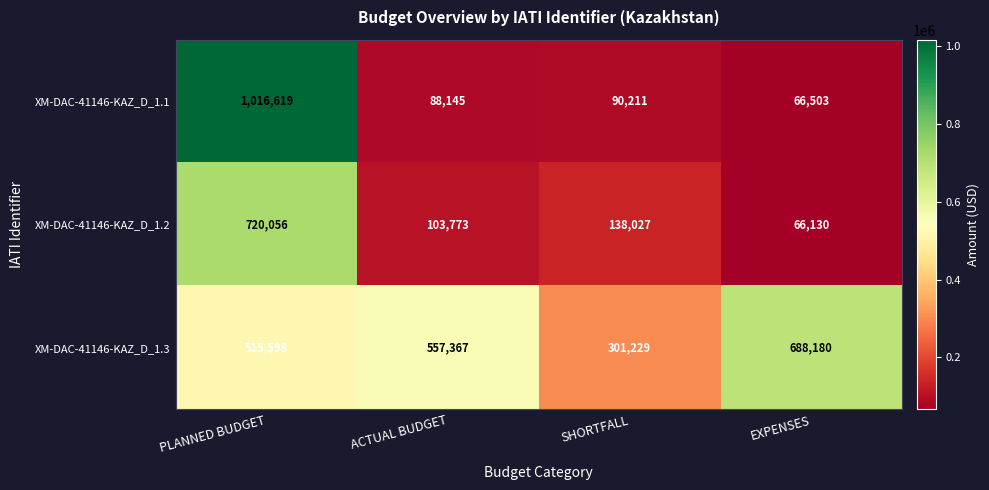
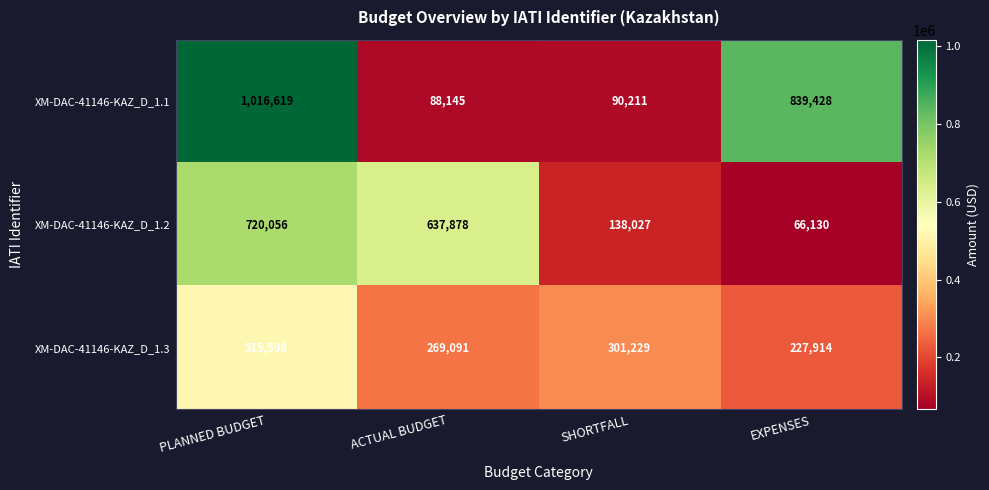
  {
    "XM-DAC-41146-KAZ_D_1.1": {
      "PLANNED BUDGET": "1,016,619",
      "ACTUAL BUDGET": "88,145",
      "SHORTFALL": "90,211",
-     "EXPENSES": "66,503"
+     "EXPENSES": "839,428"
    },
    "XM-DAC-41146-KAZ_D_1.2": {
      "PLANNED BUDGET": "720,056",
-     "ACTUAL BUDGET": "103,773",
+     "ACTUAL BUDGET": "637,878",
      "SHORTFALL": "138,027",
      "EXPENSES": "66,130"
    },
    "XM-DAC-41146-KAZ_D_1.3": {
      "PLANNED BUDGET": "515,598",
-     "ACTUAL BUDGET": "557,367",
+     "ACTUAL BUDGET": "269,091",
      "SHORTFALL": "301,229",
-     "EXPENSES": "688,180"
+     "EXPENSES": "227,914"
    }
  }
